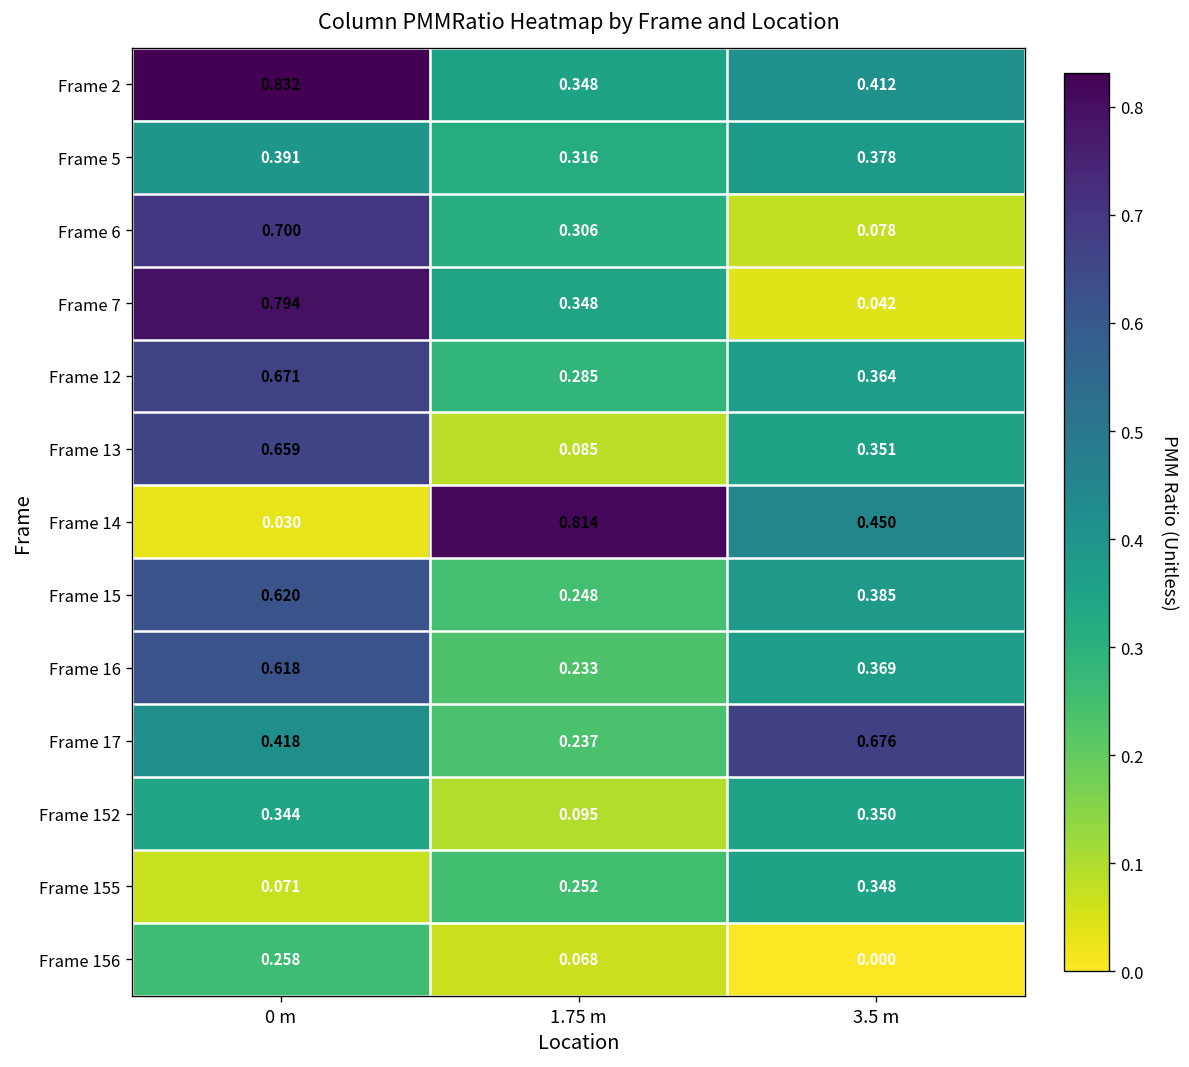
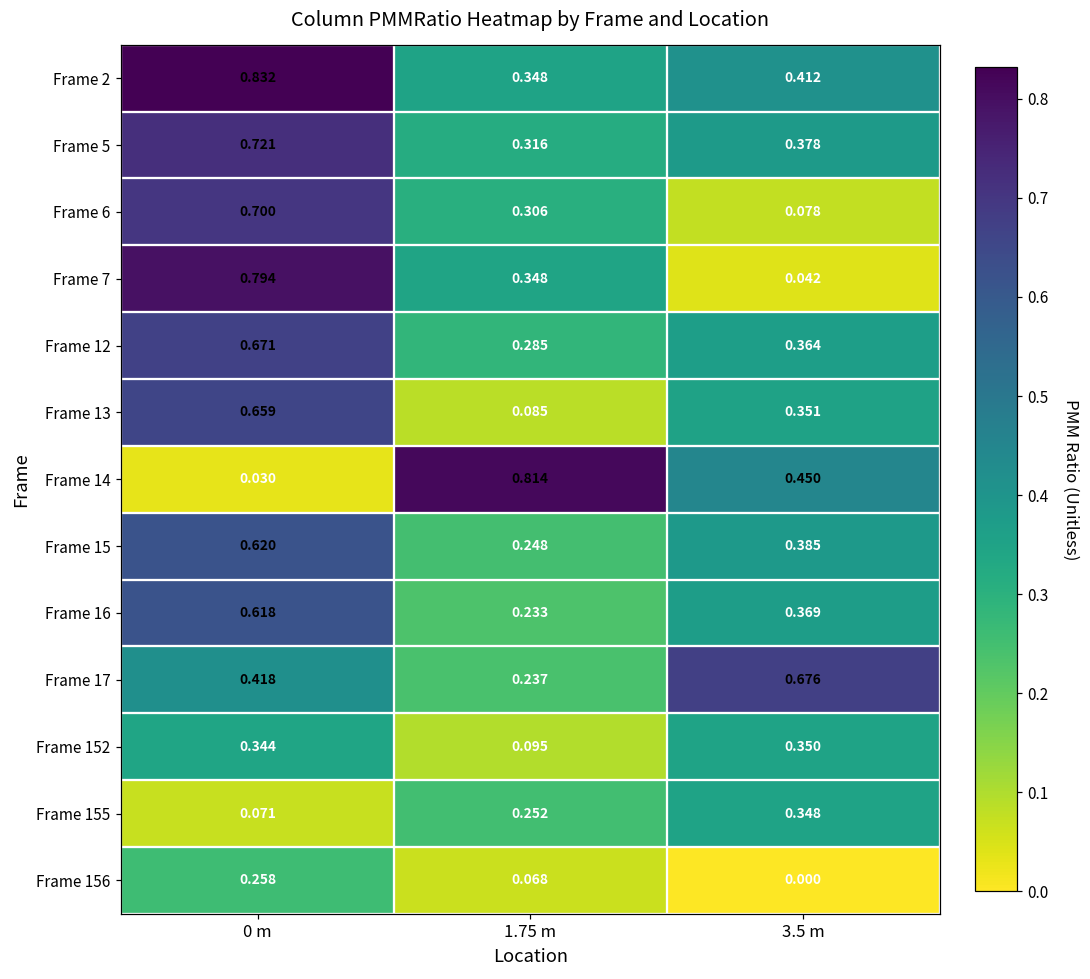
  {
    "Frame 2": {
      "0 m": 0.832,
      "1.75 m": 0.348,
      "3.5 m": 0.412
    },
    "Frame 5": {
-     "0 m": 0.391,
+     "0 m": 0.721,
      "1.75 m": 0.316,
      "3.5 m": 0.378
    },
    "Frame 6": {
      "0 m": 0.700,
      "1.75 m": 0.306,
      "3.5 m": 0.078
    },
    "Frame 7": {
      "0 m": 0.794,
      "1.75 m": 0.348,
      "3.5 m": 0.042
    },
    "Frame 12": {
      "0 m": 0.671,
      "1.75 m": 0.285,
      "3.5 m": 0.364
    },
    "Frame 13": {
      "0 m": 0.659,
      "1.75 m": 0.085,
      "3.5 m": 0.351
    },
    "Frame 14": {
      "0 m": 0.030,
      "1.75 m": 0.814,
      "3.5 m": 0.450
    },
    "Frame 15": {
      "0 m": 0.620,
      "1.75 m": 0.248,
      "3.5 m": 0.385
    },
    "Frame 16": {
      "0 m": 0.618,
      "1.75 m": 0.233,
      "3.5 m": 0.369
    },
    "Frame 17": {
      "0 m": 0.418,
      "1.75 m": 0.237,
      "3.5 m": 0.676
    },
    "Frame 152": {
      "0 m": 0.344,
      "1.75 m": 0.095,
      "3.5 m": 0.350
    },
    "Frame 155": {
      "0 m": 0.071,
      "1.75 m": 0.252,
      "3.5 m": 0.348
    },
    "Frame 156": {
      "0 m": 0.258,
      "1.75 m": 0.068,
      "3.5 m": 0.000
    }
  }
